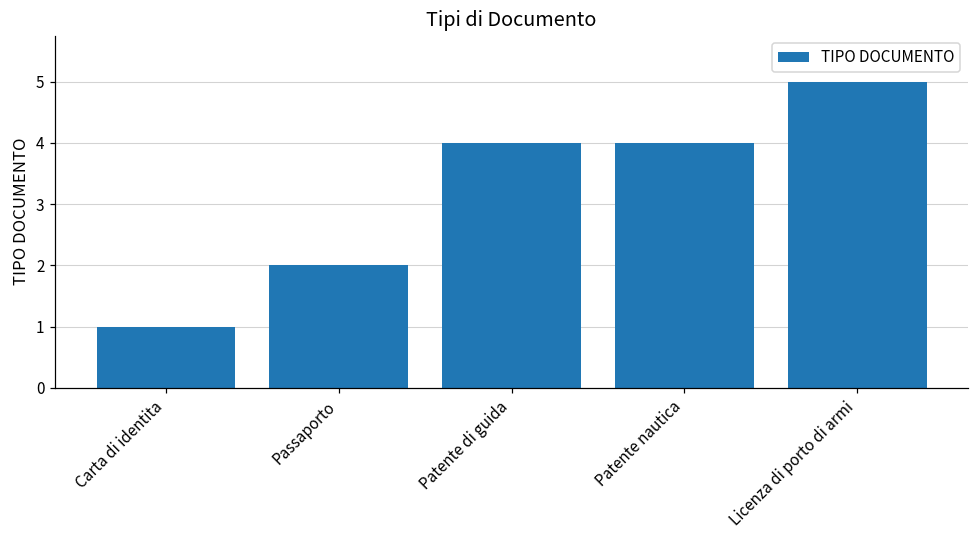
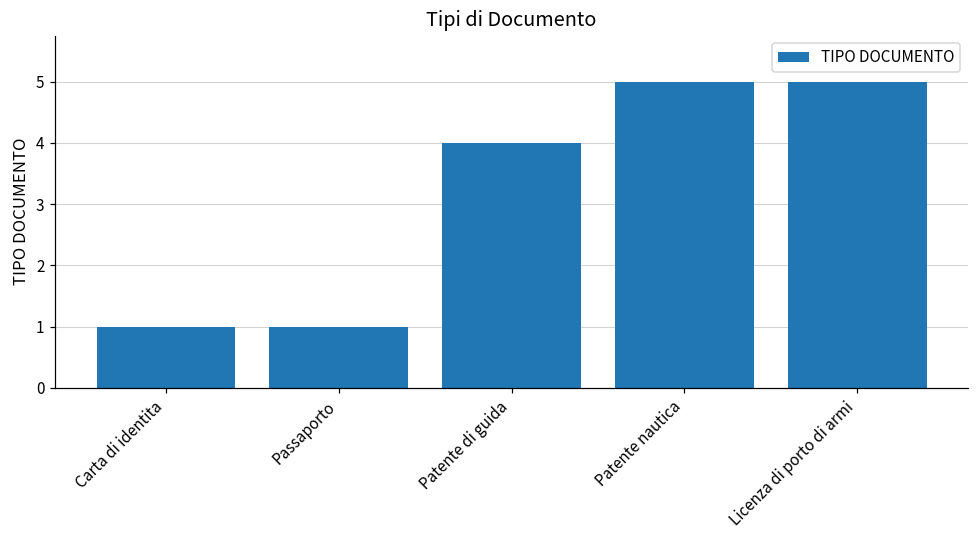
  {
    "Carta di identita": 1,
-   "Passaporto": 2,
+   "Passaporto": 1,
    "Patente di guida": 4,
-   "Patente nautica": 4,
+   "Patente nautica": 5,
    "Licenza di porto di armi": 5
  }
